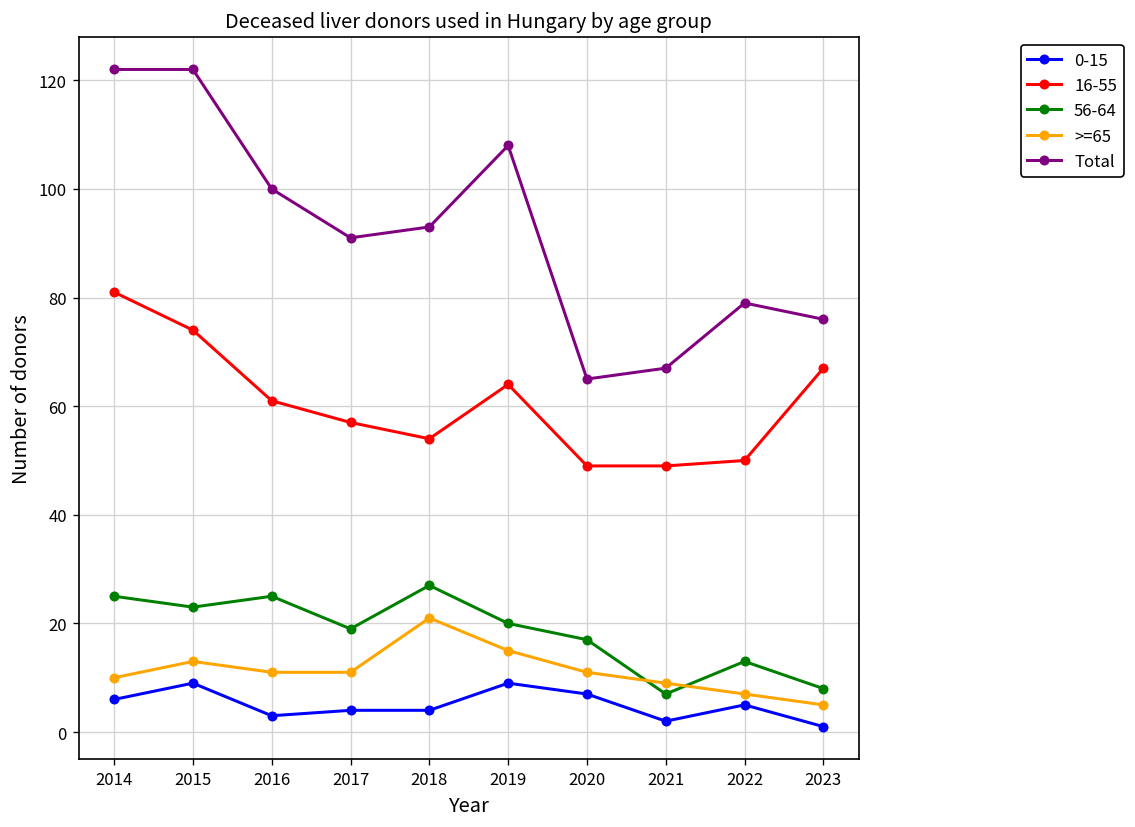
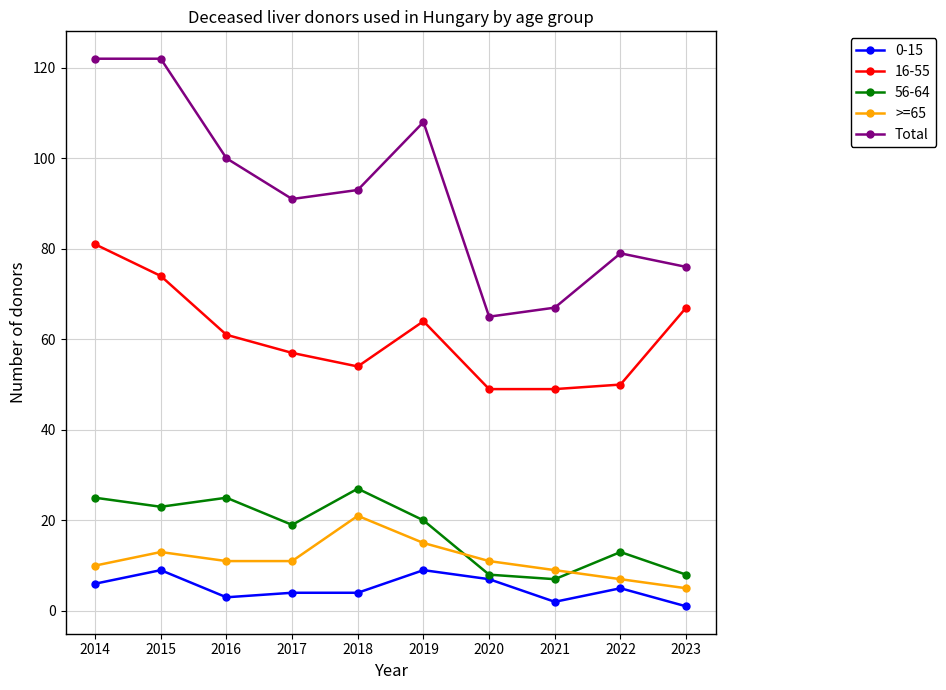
  {
    "0-15": {
      "2014": 6,
      "2015": 9,
      "2016": 3,
      "2017": 4,
      "2018": 4,
      "2019": 9,
      "2020": 7,
      "2021": 2,
      "2022": 5,
      "2023": 1
    },
    "16-55": {
      "2014": 81,
      "2015": 74,
      "2016": 61,
      "2017": 57,
      "2018": 54,
      "2019": 64,
      "2020": 49,
      "2021": 49,
      "2022": 50,
      "2023": 67
    },
    "56-64": {
      "2014": 25,
      "2015": 23,
      "2016": 25,
      "2017": 19,
      "2018": 27,
      "2019": 20,
-     "2020": 17,
+     "2020": 8,
      "2021": 7,
      "2022": 13,
      "2023": 8
    },
    ">=65": {
      "2014": 10,
      "2015": 13,
      "2016": 11,
      "2017": 11,
      "2018": 21,
      "2019": 15,
      "2020": 11,
      "2021": 9,
      "2022": 7,
      "2023": 5
    },
    "Total": {
      "2014": 122,
      "2015": 122,
      "2016": 100,
      "2017": 91,
      "2018": 93,
      "2019": 108,
      "2020": 65,
      "2021": 67,
      "2022": 79,
      "2023": 76
    }
  }
